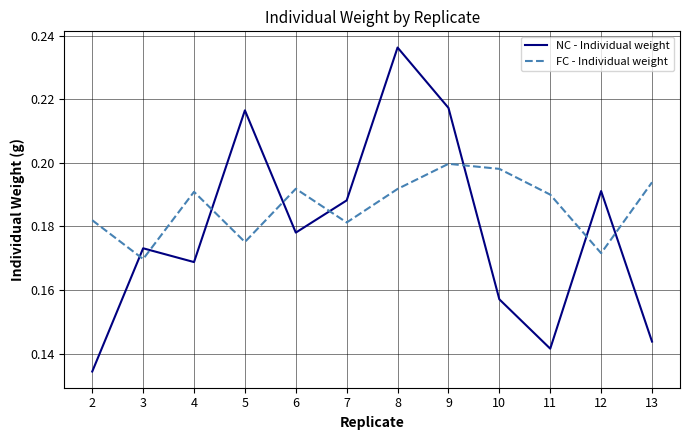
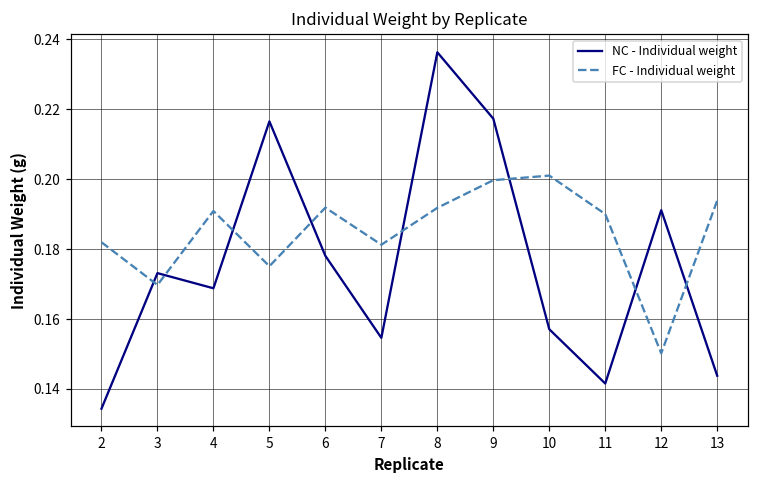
  {
    "NC - Individual weight": {
      "2": 0.134,
      "3": 0.173,
      "4": 0.169,
      "5": 0.217,
      "6": 0.178,
-     "7": 0.188,
+     "7": 0.155,
      "8": 0.236,
      "9": 0.217,
      "10": 0.157,
      "11": 0.142,
      "12": 0.191,
      "13": 0.144
    },
    "FC - Individual weight": {
      "2": 0.182,
      "3": 0.170,
      "4": 0.191,
      "5": 0.175,
      "6": 0.192,
      "7": 0.181,
      "8": 0.192,
      "9": 0.200,
-     "10": 0.198,
+     "10": 0.201,
      "11": 0.190,
-     "12": 0.172,
+     "12": 0.150,
      "13": 0.194
    }
  }
